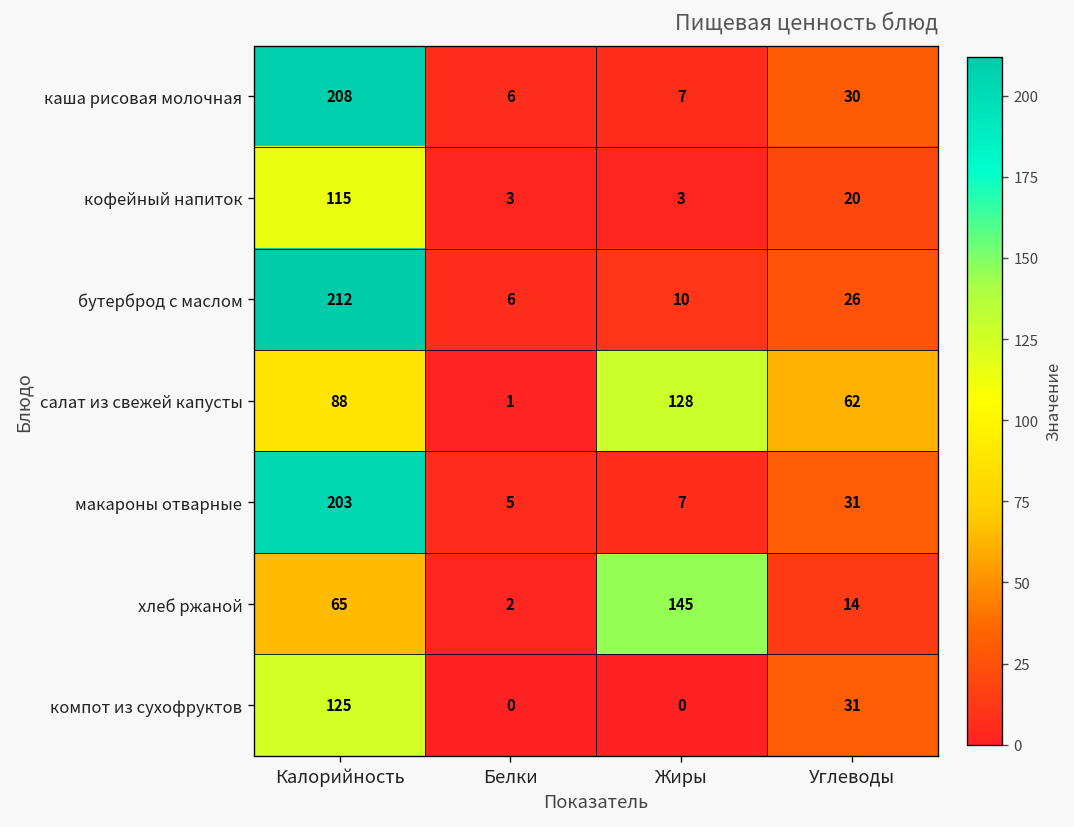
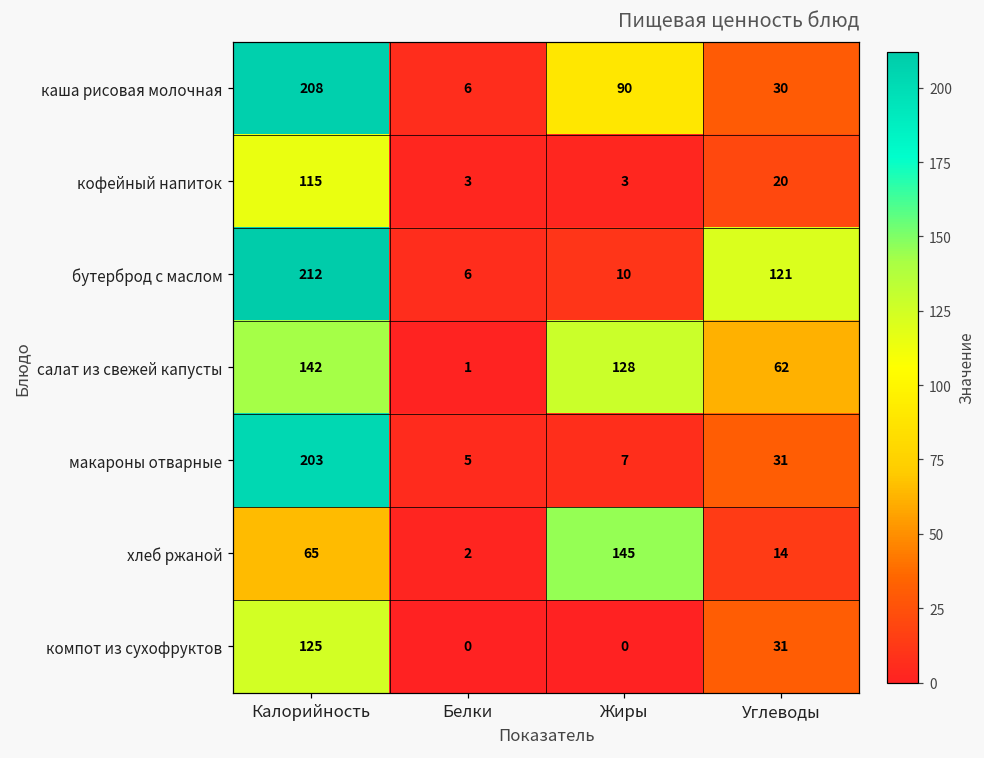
  {
    "каша рисовая молочная": {
      "Калорийность": 208,
      "Белки": 6,
-     "Жиры": 7,
+     "Жиры": 90,
      "Углеводы": 30
    },
    "кофейный напиток": {
      "Калорийность": 115,
      "Белки": 3,
      "Жиры": 3,
      "Углеводы": 20
    },
    "бутерброд с маслом": {
      "Калорийность": 212,
      "Белки": 6,
      "Жиры": 10,
-     "Углеводы": 26
+     "Углеводы": 121
    },
    "салат из свежей капусты": {
-     "Калорийность": 88,
+     "Калорийность": 142,
      "Белки": 1,
      "Жиры": 128,
      "Углеводы": 62
    },
    "макароны отварные": {
      "Калорийность": 203,
      "Белки": 5,
      "Жиры": 7,
      "Углеводы": 31
    },
    "хлеб ржаной": {
      "Калорийность": 65,
      "Белки": 2,
      "Жиры": 145,
      "Углеводы": 14
    },
    "компот из сухофруктов": {
      "Калорийность": 125,
      "Белки": 0,
      "Жиры": 0,
      "Углеводы": 31
    }
  }
